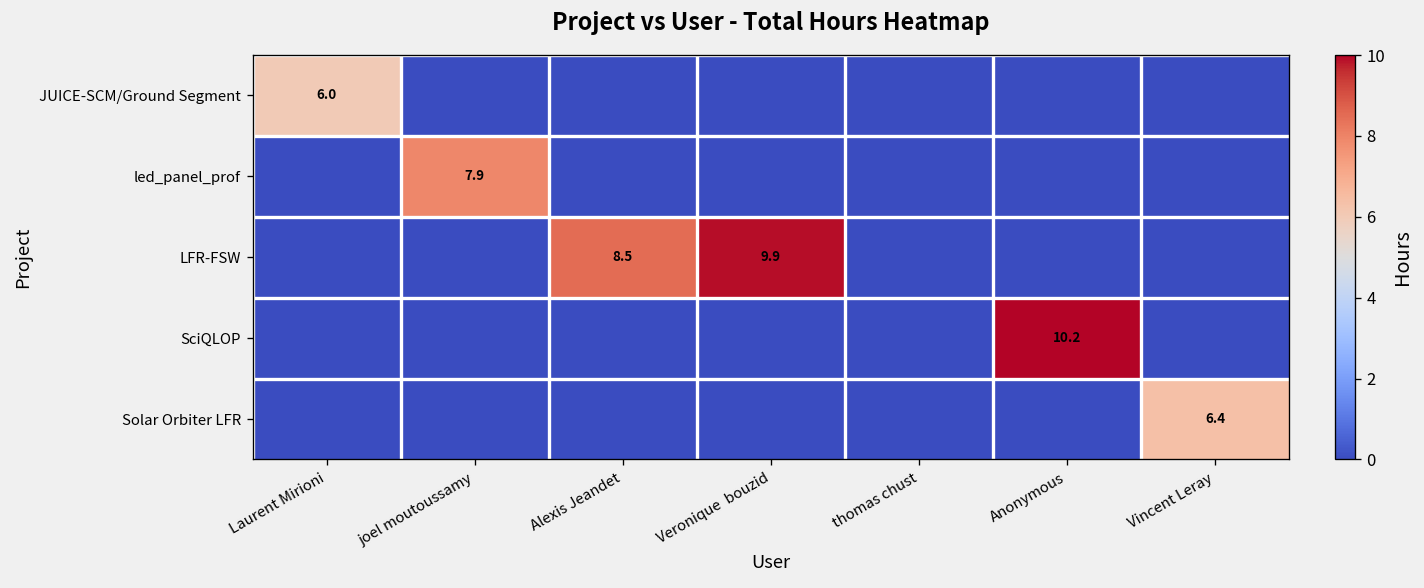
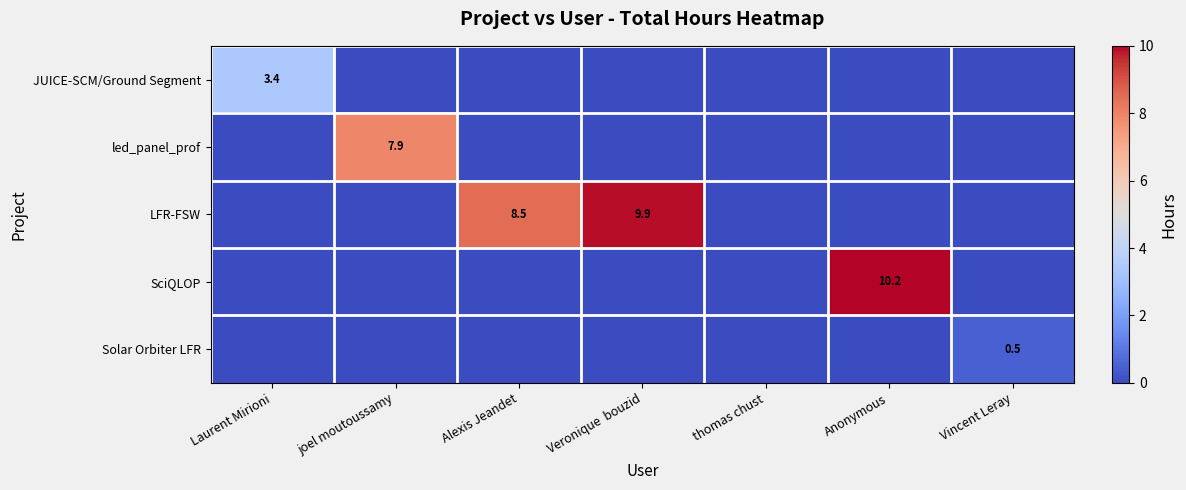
  {
    "JUICE-SCM/Ground Segment": {
-     "Laurent Mirioni": 6.0
+     "Laurent Mirioni": 3.4
    },
    "led_panel_prof": {
      "joel moutoussamy": 7.9
    },
    "LFR-FSW": {
      "Alexis Jeandet": 8.5,
      "Veronique bouzid": 9.9
    },
    "SciQLOP": {
      "Anonymous": 10.2
    },
    "Solar Orbiter LFR": {
-     "Vincent Leray": 6.4
+     "Vincent Leray": 0.5
    }
  }
